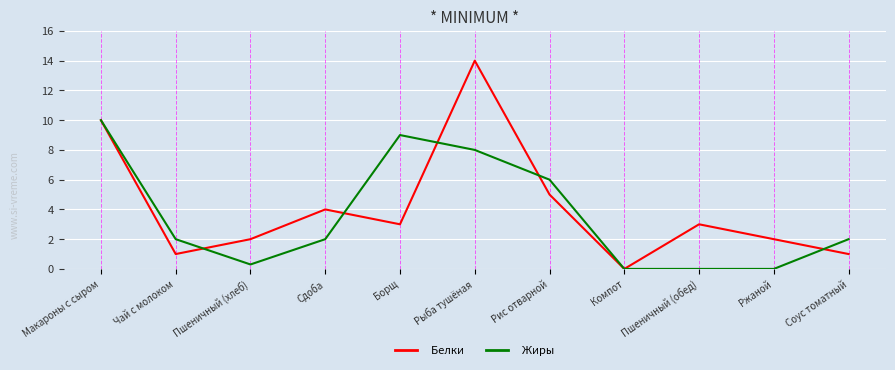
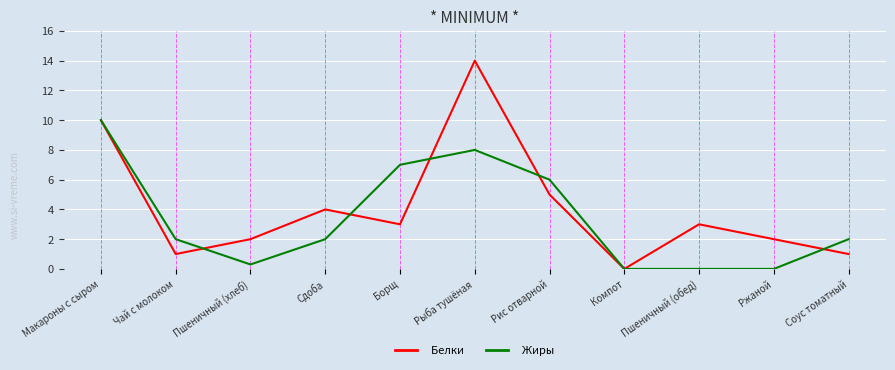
  {
    "Белки": {
      "Чай с молоком": 1,
      "Пшеничный (хлеб)": 2,
      "Сдоба": 4,
      "Борщ": 3,
      "Рыба тушёная": 14,
      "Рис отварной": 5,
      "Пшеничный (обед)": 3,
      "Ржаной": 2,
      "Соус томатный": 1
    },
    "Жиры": {
      "Чай с молоком": 2,
      "Пшеничный (хлеб)": 0.3,
      "Сдоба": 2,
-     "Борщ": 9,
+     "Борщ": 7,
      "Рыба тушёная": 8,
      "Рис отварной": 6,
      "Пшеничный (обед)": 0,
      "Ржаной": 0,
      "Соус томатный": 2
    }
  }
